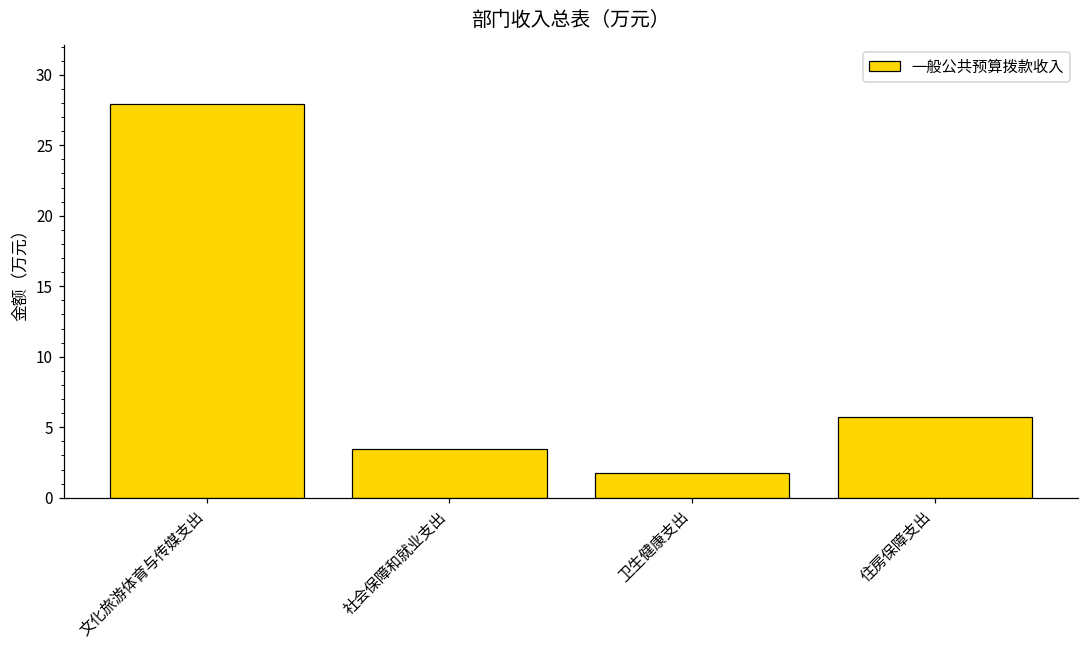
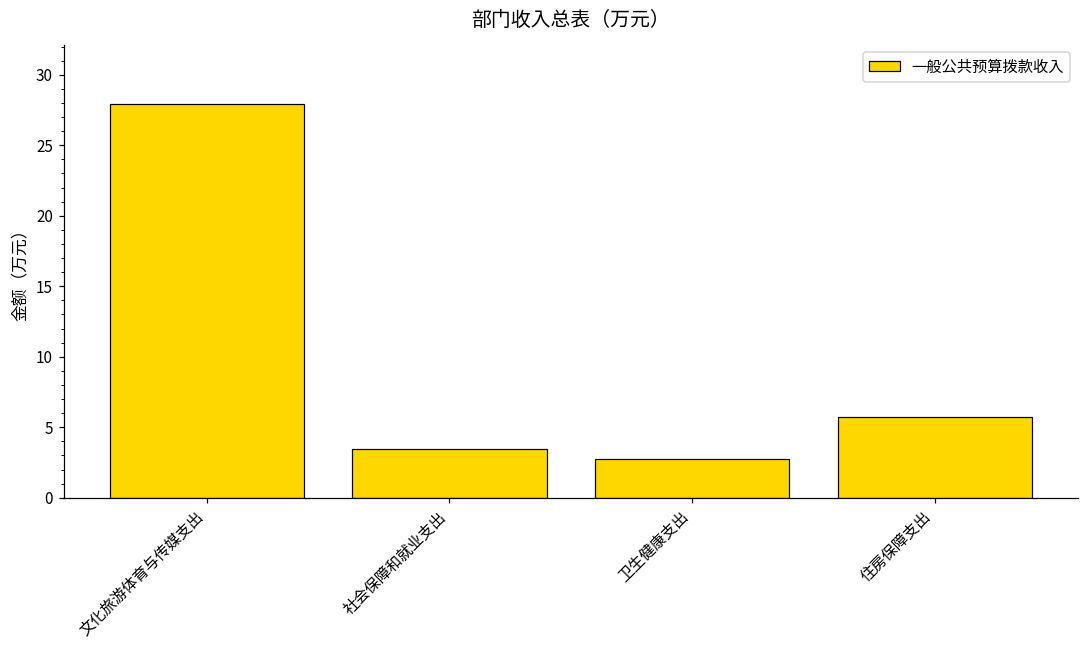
  {
    "文化旅游体育与传媒支出": 27.9,
    "社会保障和就业支出": 3.4,
-   "卫生健康支出": 1.8,
+   "卫生健康支出": 2.8,
    "住房保障支出": 5.7
  }
